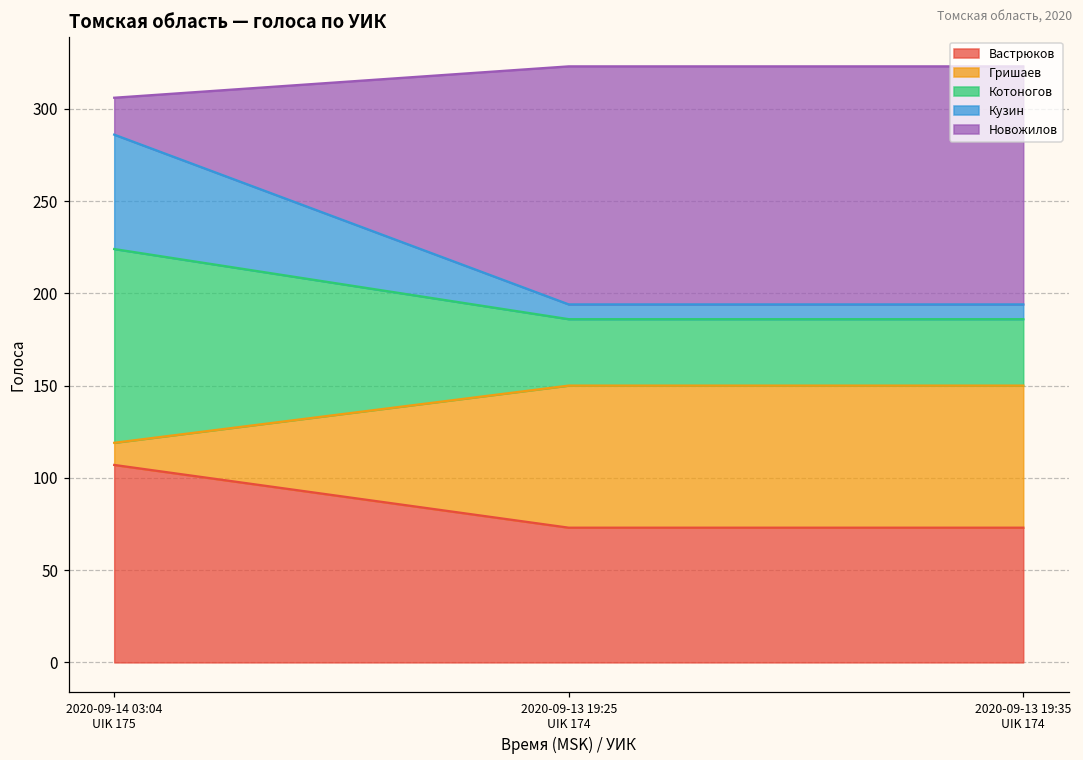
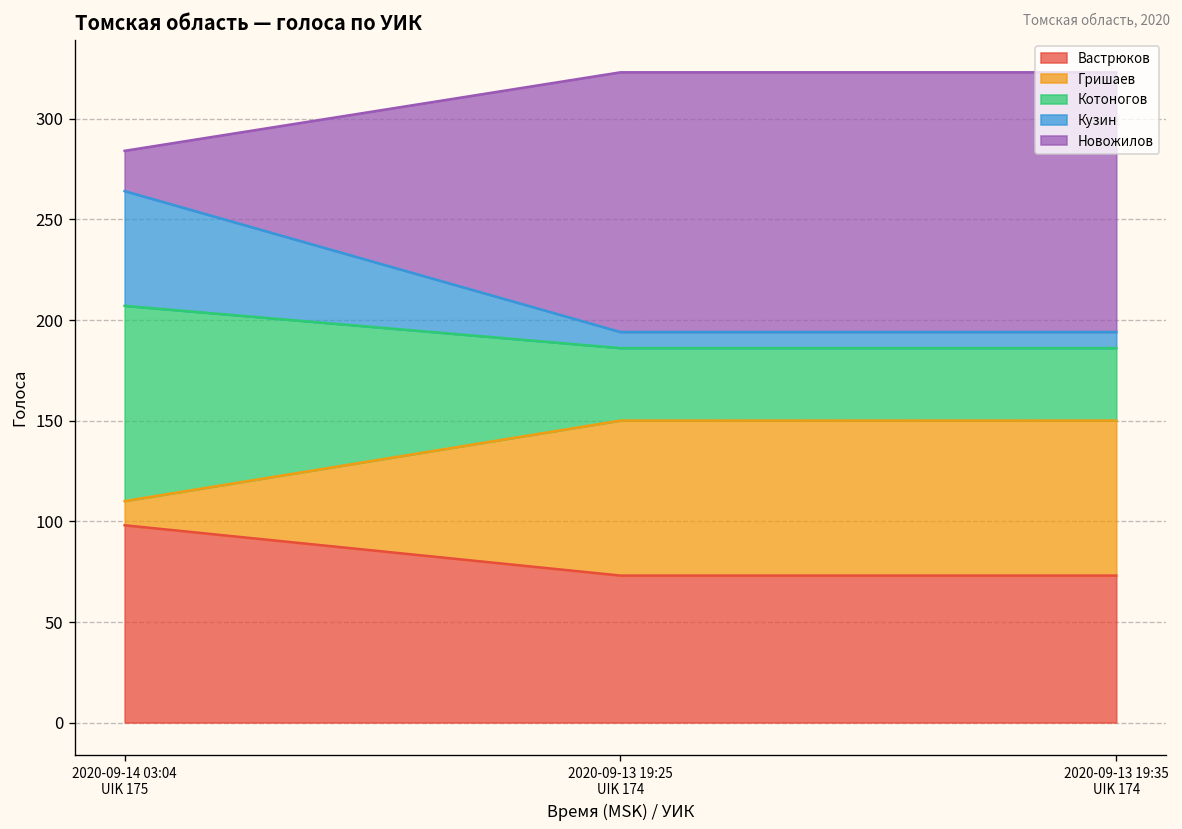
  {
    "Вастрюков": {
-     "2020-09-14 03:04 UIK 175": 107,
+     "2020-09-14 03:04 UIK 175": 98,
      "2020-09-13 19:25 UIK 174": 73,
      "2020-09-13 19:35 UIK 174": 73
    },
    "Гришаев": {
      "2020-09-14 03:04 UIK 175": 12,
      "2020-09-13 19:25 UIK 174": 77,
      "2020-09-13 19:35 UIK 174": 77
    },
    "Котоногов": {
-     "2020-09-14 03:04 UIK 175": 105,
+     "2020-09-14 03:04 UIK 175": 97,
      "2020-09-13 19:25 UIK 174": 36,
      "2020-09-13 19:35 UIK 174": 36
    },
    "Кузин": {
-     "2020-09-14 03:04 UIK 175": 62,
+     "2020-09-14 03:04 UIK 175": 57,
      "2020-09-13 19:25 UIK 174": 8,
      "2020-09-13 19:35 UIK 174": 8
    },
    "Новожилов": {
      "2020-09-14 03:04 UIK 175": 20,
      "2020-09-13 19:25 UIK 174": 129
    }
  }
